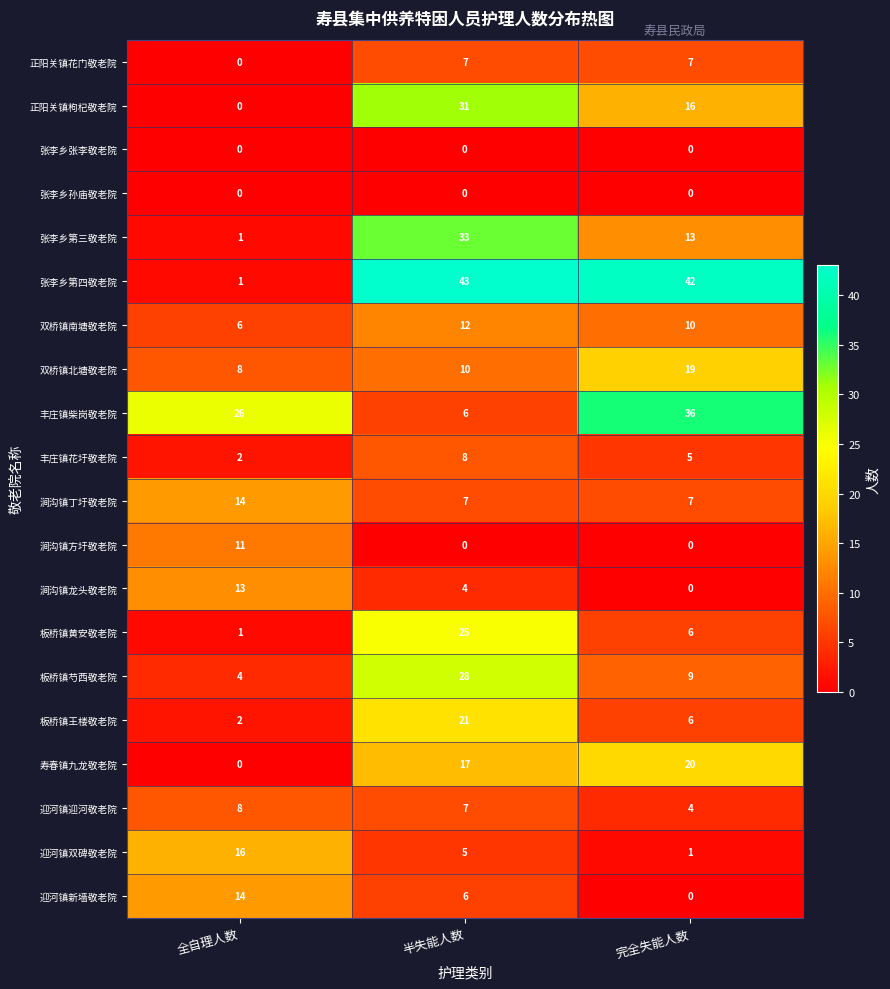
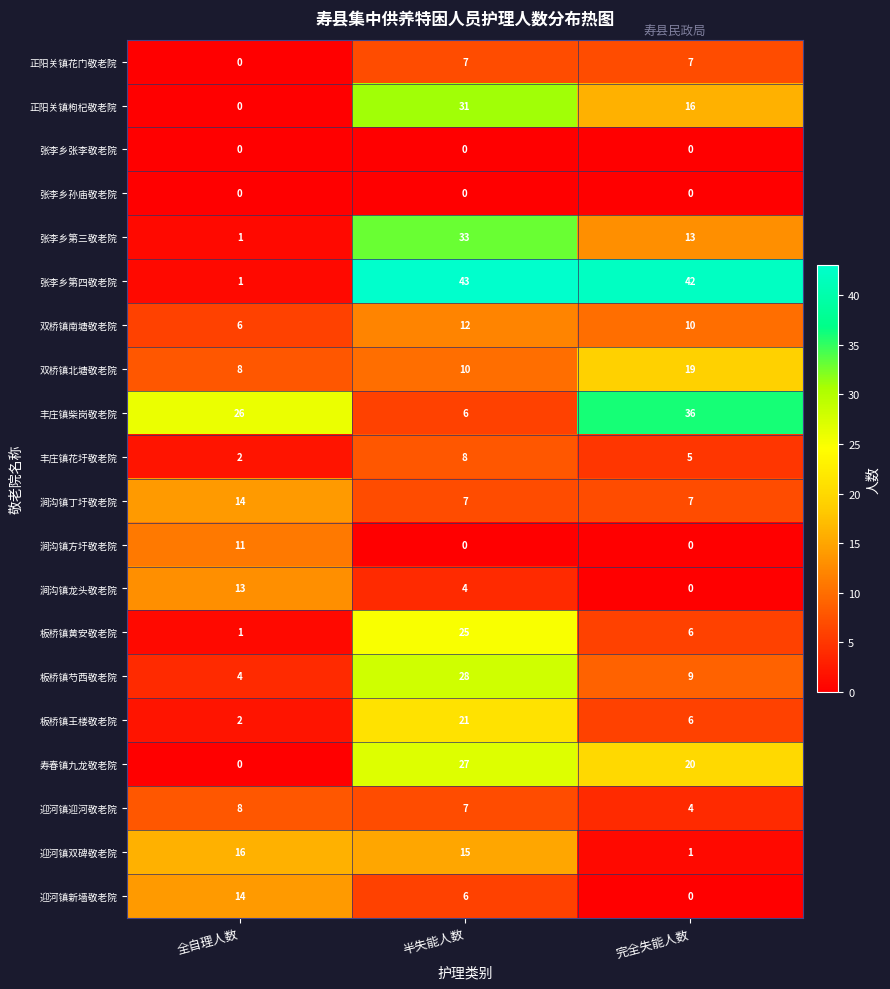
  {
    "正阳关镇花门敬老院": {
      "全自理人数": 0,
      "半失能人数": 7,
      "完全失能人数": 7
    },
    "正阳关镇枸杞敬老院": {
      "全自理人数": 0,
      "半失能人数": 31,
      "完全失能人数": 16
    },
    "张李乡张李敬老院": {
      "全自理人数": 0,
      "半失能人数": 0,
      "完全失能人数": 0
    },
    "张李乡孙庙敬老院": {
      "全自理人数": 0,
      "半失能人数": 0,
      "完全失能人数": 0
    },
    "张李乡第三敬老院": {
      "全自理人数": 1,
      "半失能人数": 33,
      "完全失能人数": 13
    },
    "张李乡第四敬老院": {
      "全自理人数": 1,
      "半失能人数": 43,
      "完全失能人数": 42
    },
    "双桥镇南塘敬老院": {
      "全自理人数": 6,
      "半失能人数": 12,
      "完全失能人数": 10
    },
    "双桥镇北塘敬老院": {
      "全自理人数": 8,
      "半失能人数": 10,
      "完全失能人数": 19
    },
    "丰庄镇柴岗敬老院": {
      "全自理人数": 26,
      "半失能人数": 6,
      "完全失能人数": 36
    },
    "丰庄镇花圩敬老院": {
      "全自理人数": 2,
      "半失能人数": 8,
      "完全失能人数": 5
    },
    "涧沟镇丁圩敬老院": {
      "全自理人数": 14,
      "半失能人数": 7,
      "完全失能人数": 7
    },
    "涧沟镇方圩敬老院": {
      "全自理人数": 11,
      "半失能人数": 0,
      "完全失能人数": 0
    },
    "涧沟镇龙头敬老院": {
      "全自理人数": 13,
      "半失能人数": 4,
      "完全失能人数": 0
    },
    "板桥镇黄安敬老院": {
      "全自理人数": 1,
      "半失能人数": 25,
      "完全失能人数": 6
    },
    "板桥镇芍西敬老院": {
      "全自理人数": 4,
      "半失能人数": 28,
      "完全失能人数": 9
    },
    "板桥镇王楼敬老院": {
      "全自理人数": 2,
      "半失能人数": 21,
      "完全失能人数": 6
    },
    "寿春镇九龙敬老院": {
      "全自理人数": 0,
-     "半失能人数": 17,
+     "半失能人数": 27,
      "完全失能人数": 20
    },
    "迎河镇迎河敬老院": {
      "全自理人数": 8,
      "半失能人数": 7,
      "完全失能人数": 4
    },
    "迎河镇双碑敬老院": {
      "全自理人数": 16,
-     "半失能人数": 5,
+     "半失能人数": 15,
      "完全失能人数": 1
    },
    "迎河镇新墙敬老院": {
      "全自理人数": 14,
      "半失能人数": 6,
      "完全失能人数": 0
    }
  }
